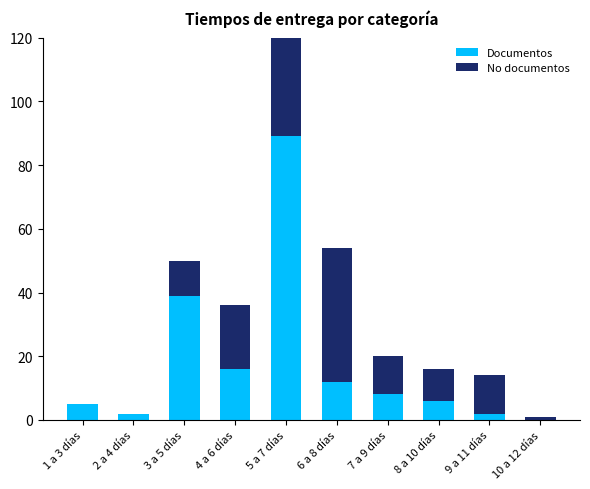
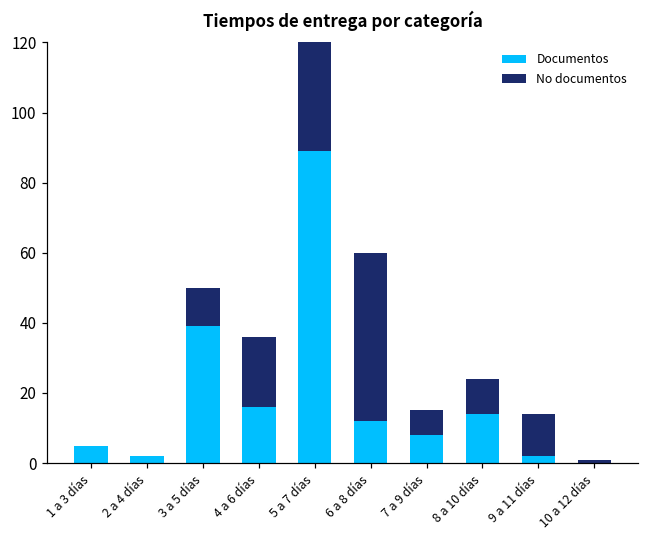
  {
    "Documentos": {
      "1 a 3 días": 5,
      "2 a 4 días": 2,
      "3 a 5 días": 39,
      "4 a 6 días": 16,
      "5 a 7 días": 89,
      "6 a 8 días": 12,
      "7 a 9 días": 8,
-     "8 a 10 días": 6,
+     "8 a 10 días": 14,
      "9 a 11 días": 2,
      "10 a 12 días": 0
    },
    "No documentos": {
      "1 a 3 días": 0,
      "2 a 4 días": 0,
      "3 a 5 días": 11,
      "4 a 6 días": 20,
-     "6 a 8 días": 42,
-     "7 a 9 días": 12,
+     "6 a 8 días": 48,
+     "7 a 9 días": 7,
      "8 a 10 días": 10,
      "9 a 11 días": 12,
      "10 a 12 días": 1
    }
  }
